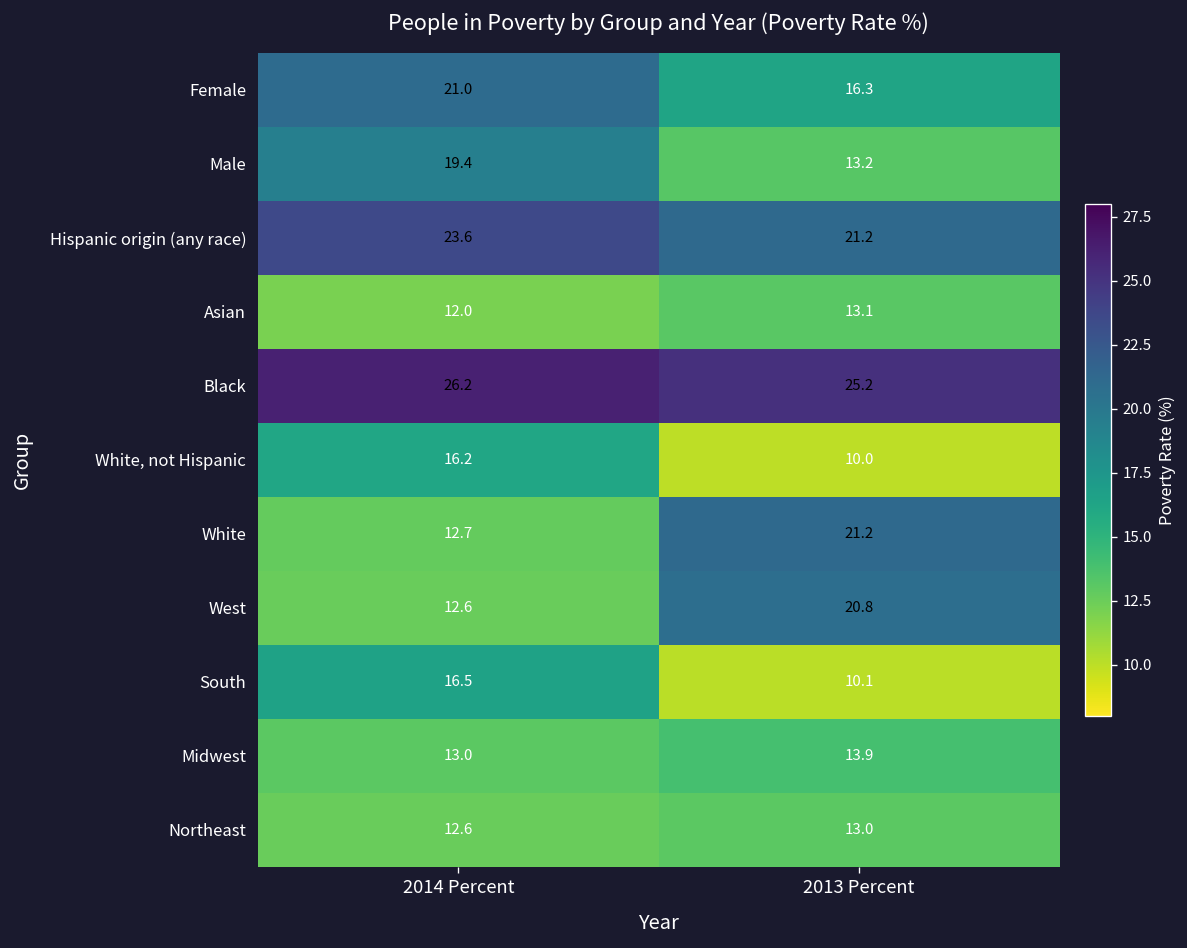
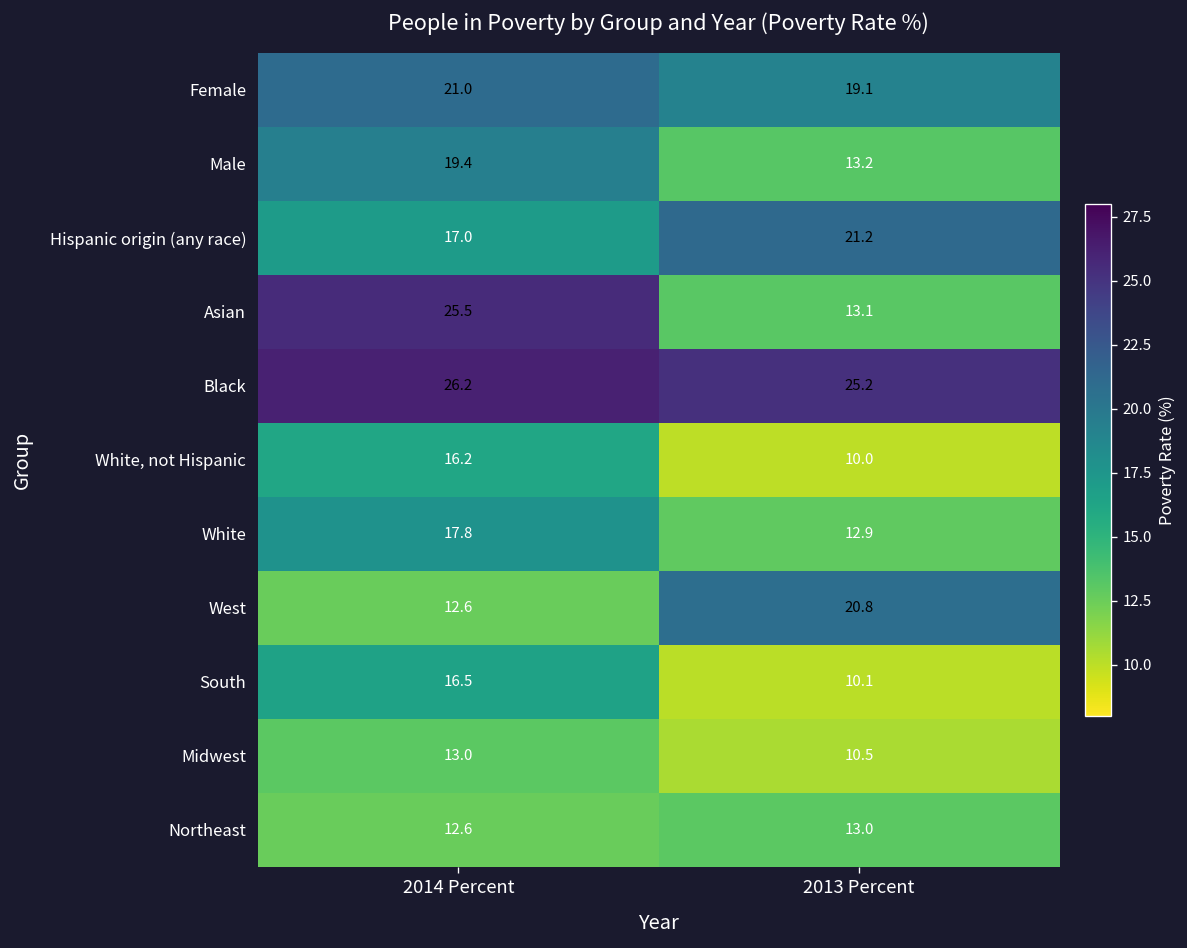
  {
    "Female": {
      "2014 Percent": 21.0,
-     "2013 Percent": 16.3
+     "2013 Percent": 19.1
    },
    "Male": {
      "2014 Percent": 19.4,
      "2013 Percent": 13.2
    },
    "Hispanic origin (any race)": {
-     "2014 Percent": 23.6,
+     "2014 Percent": 17.0,
      "2013 Percent": 21.2
    },
    "Asian": {
-     "2014 Percent": 12.0,
+     "2014 Percent": 25.5,
      "2013 Percent": 13.1
    },
    "Black": {
      "2014 Percent": 26.2,
      "2013 Percent": 25.2
    },
    "White, not Hispanic": {
      "2014 Percent": 16.2,
      "2013 Percent": 10.0
    },
    "White": {
-     "2014 Percent": 12.7,
-     "2013 Percent": 21.2
+     "2014 Percent": 17.8,
+     "2013 Percent": 12.9
    },
    "West": {
      "2014 Percent": 12.6,
      "2013 Percent": 20.8
    },
    "South": {
      "2014 Percent": 16.5,
      "2013 Percent": 10.1
    },
    "Midwest": {
      "2014 Percent": 13.0,
-     "2013 Percent": 13.9
+     "2013 Percent": 10.5
    },
    "Northeast": {
      "2014 Percent": 12.6,
      "2013 Percent": 13.0
    }
  }
